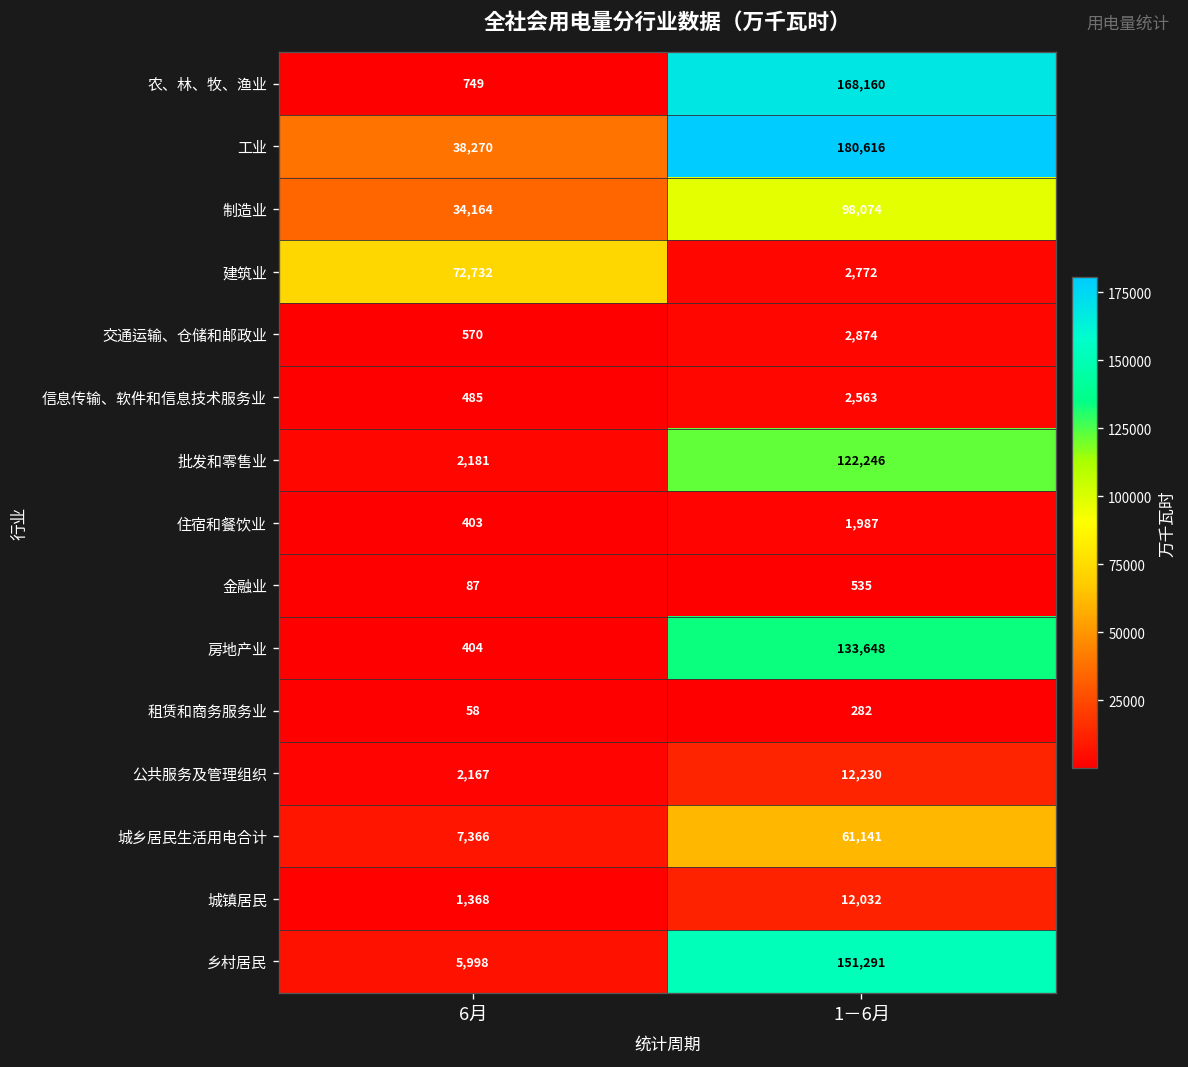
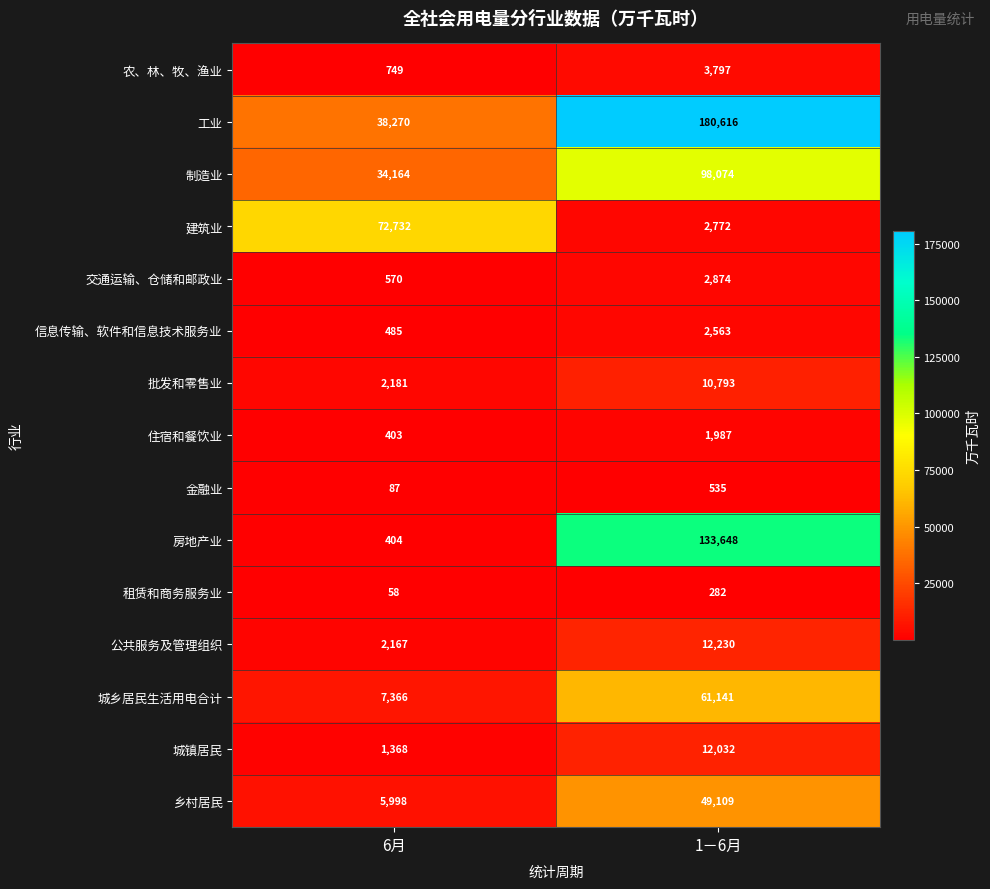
  {
    "农、林、牧、渔业": {
      "6月": "749",
-     "1－6月": "168,160"
+     "1－6月": "3,797"
    },
    "工业": {
      "6月": "38,270",
      "1－6月": "180,616"
    },
    "制造业": {
      "6月": "34,164",
      "1－6月": "98,074"
    },
    "建筑业": {
      "6月": "72,732",
      "1－6月": "2,772"
    },
    "交通运输、仓储和邮政业": {
      "6月": "570",
      "1－6月": "2,874"
    },
    "信息传输、软件和信息技术服务业": {
      "6月": "485",
      "1－6月": "2,563"
    },
    "批发和零售业": {
      "6月": "2,181",
-     "1－6月": "122,246"
+     "1－6月": "10,793"
    },
    "住宿和餐饮业": {
      "6月": "403",
      "1－6月": "1,987"
    },
    "金融业": {
      "6月": "87",
      "1－6月": "535"
    },
    "房地产业": {
      "6月": "404",
      "1－6月": "133,648"
    },
    "租赁和商务服务业": {
      "6月": "58",
      "1－6月": "282"
    },
    "公共服务及管理组织": {
      "6月": "2,167",
      "1－6月": "12,230"
    },
    "城乡居民生活用电合计": {
      "6月": "7,366",
      "1－6月": "61,141"
    },
    "城镇居民": {
      "6月": "1,368",
      "1－6月": "12,032"
    },
    "乡村居民": {
      "6月": "5,998",
-     "1－6月": "151,291"
+     "1－6月": "49,109"
    }
  }
